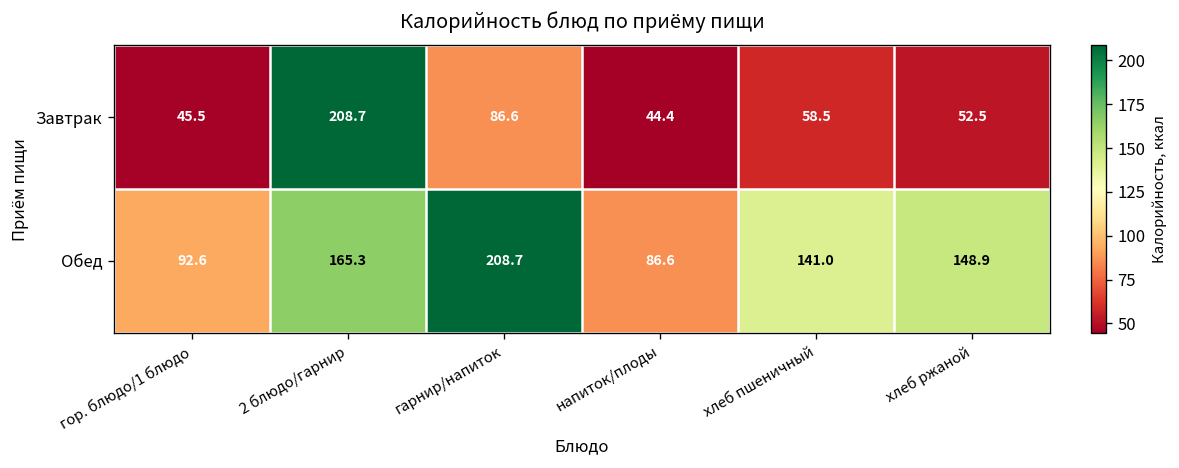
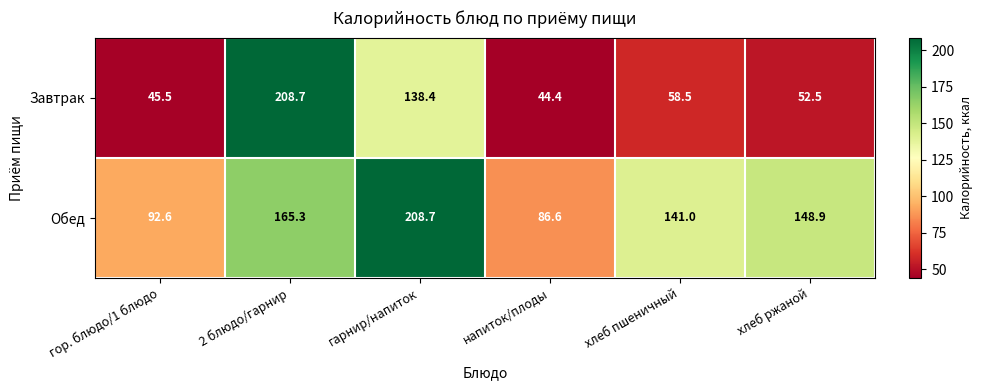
  {
    "Завтрак": {
      "гор. блюдо/1 блюдо": 45.5,
      "2 блюдо/гарнир": 208.7,
-     "гарнир/напиток": 86.6,
+     "гарнир/напиток": 138.4,
      "напиток/плоды": 44.4,
      "хлеб пшеничный": 58.5,
      "хлеб ржаной": 52.5
    },
    "Обед": {
      "гор. блюдо/1 блюдо": 92.6,
      "2 блюдо/гарнир": 165.3,
      "гарнир/напиток": 208.7,
      "напиток/плоды": 86.6,
      "хлеб пшеничный": 141.0,
      "хлеб ржаной": 148.9
    }
  }
